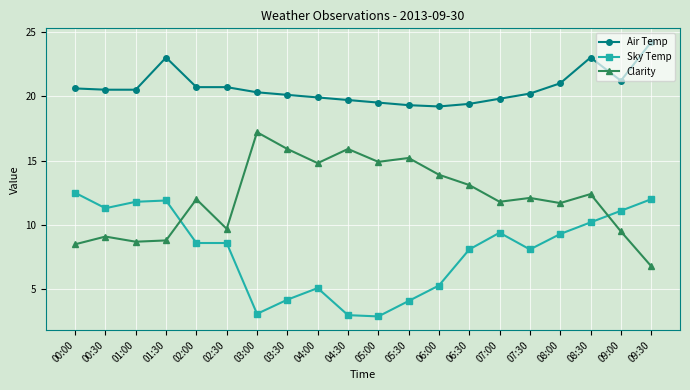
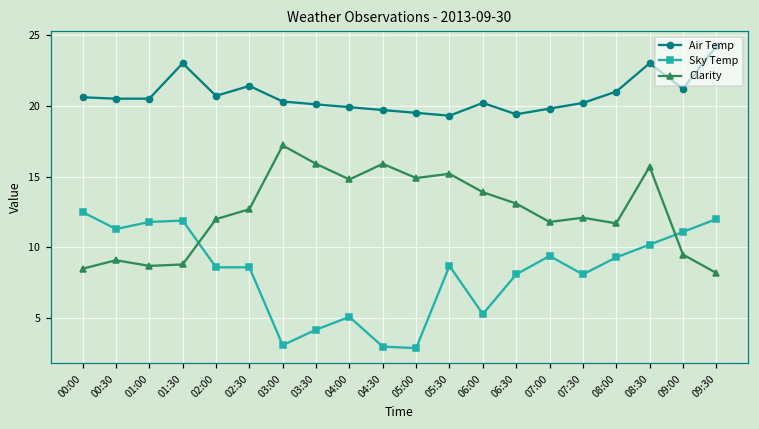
  {
    "Air Temp": {
      "00:00": 20.6,
      "00:30": 20.5,
      "01:00": 20.5,
      "01:30": 23.0,
      "02:00": 20.7,
-     "02:30": 20.7,
+     "02:30": 21.4,
      "03:00": 20.3,
      "03:30": 20.1,
      "04:00": 19.9,
      "04:30": 19.7,
      "05:00": 19.5,
      "05:30": 19.3,
-     "06:00": 19.2,
+     "06:00": 20.2,
      "06:30": 19.4,
      "07:00": 19.8,
      "07:30": 20.2,
      "08:00": 21.0,
      "08:30": 23.0
    },
    "Sky Temp": {
      "00:00": 12.5,
      "00:30": 11.3,
      "01:00": 11.8,
      "01:30": 11.9,
      "02:00": 8.6,
      "02:30": 8.6,
      "03:00": 3.1,
      "03:30": 4.2,
      "04:00": 5.1,
      "04:30": 3.0,
      "05:00": 2.9,
-     "05:30": 4.1,
+     "05:30": 8.7,
      "06:00": 5.3,
      "06:30": 8.1,
      "07:00": 9.4,
      "07:30": 8.1,
      "08:00": 9.3,
      "08:30": 10.2,
      "09:00": 11.1,
      "09:30": 12.0
    },
    "Clarity": {
      "00:00": 8.5,
      "00:30": 9.1,
      "01:00": 8.7,
      "01:30": 8.8,
      "02:00": 12.0,
-     "02:30": 9.7,
+     "02:30": 12.7,
      "03:00": 17.2,
      "03:30": 15.9,
      "04:00": 14.8,
      "04:30": 15.9,
      "05:00": 14.9,
      "05:30": 15.2,
      "06:00": 13.9,
      "06:30": 13.1,
      "07:00": 11.8,
      "07:30": 12.1,
      "08:00": 11.7,
-     "08:30": 12.4,
+     "08:30": 15.7,
      "09:00": 9.5,
-     "09:30": 6.8
+     "09:30": 8.2
    }
  }
